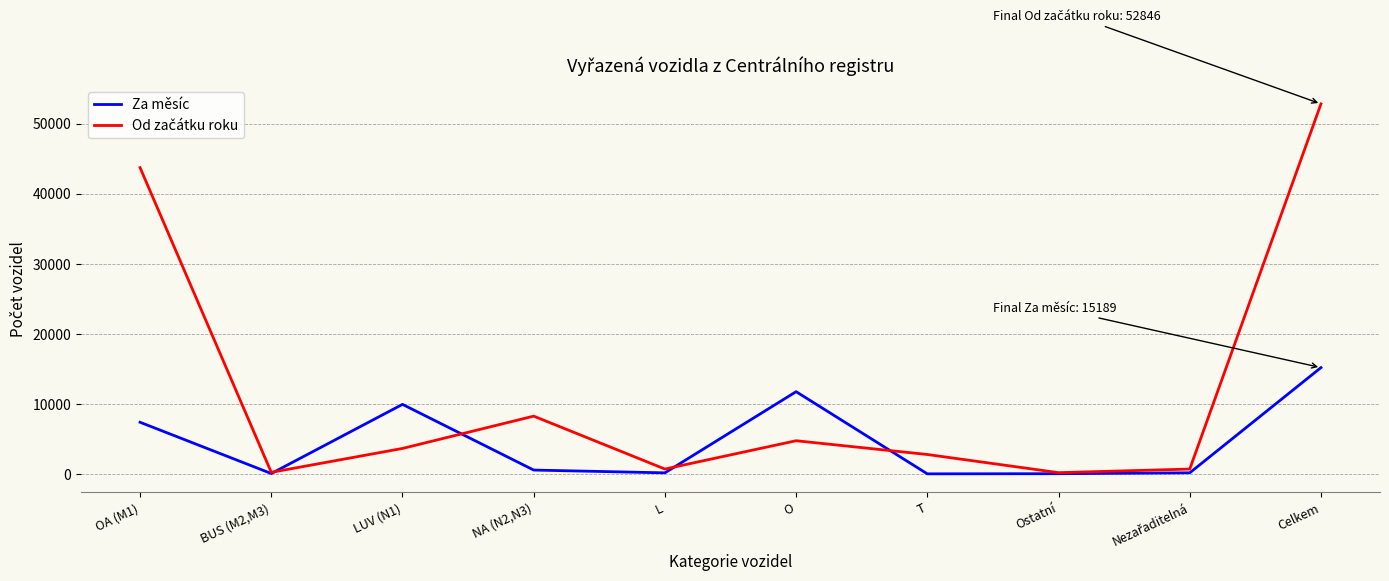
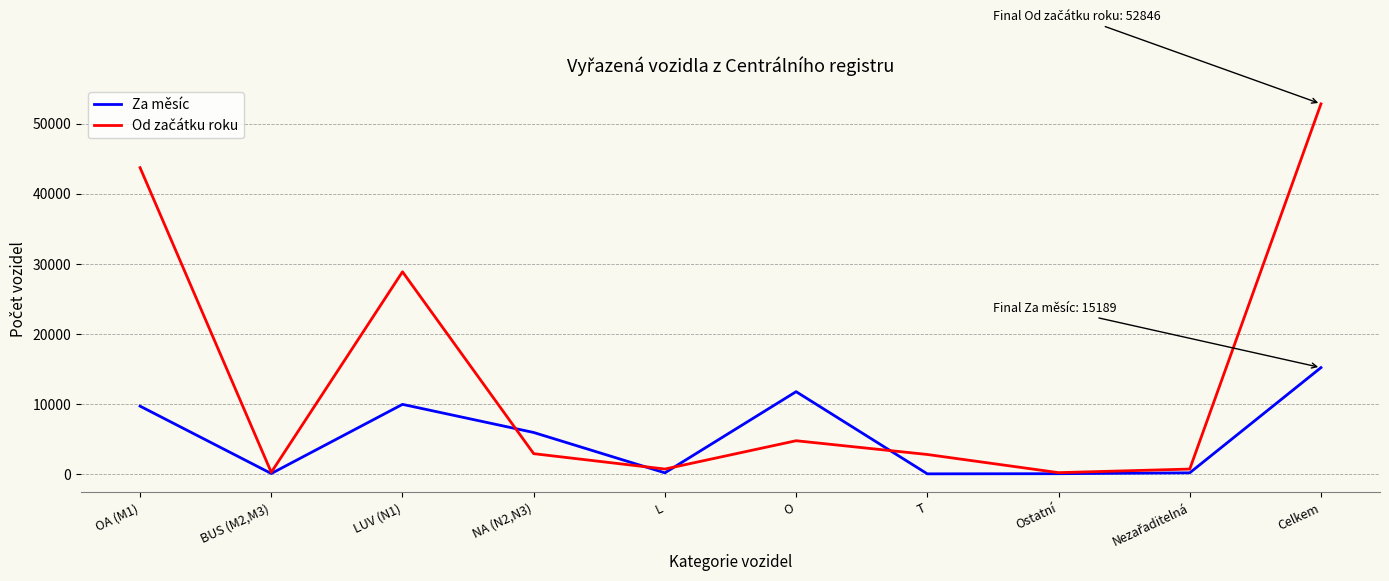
  {
    "Za měsíc": {
-     "OA (M1)": 7000,
+     "OA (M1)": 10000,
      "LUV (N1)": 10000,
-     "NA (N2,N3)": 1000,
+     "NA (N2,N3)": 6000,
      "L": 0,
      "O": 12000,
      "T": 0,
      "Nezařaditelná": 0
    },
    "Od začátku roku": {
      "OA (M1)": 44000,
-     "LUV (N1)": 4000,
-     "NA (N2,N3)": 8000,
+     "LUV (N1)": 29000,
+     "NA (N2,N3)": 3000,
      "L": 1000,
      "O": 5000,
      "T": 3000,
      "Nezařaditelná": 1000
    }
  }
